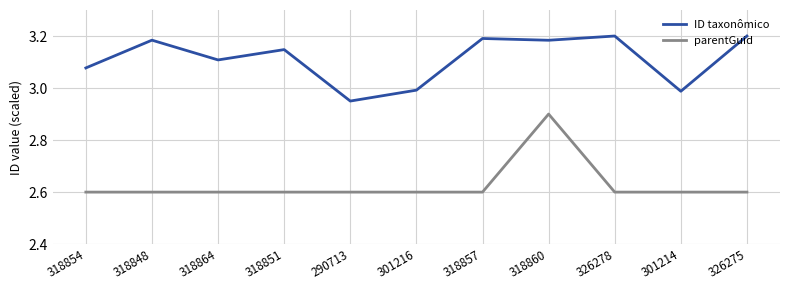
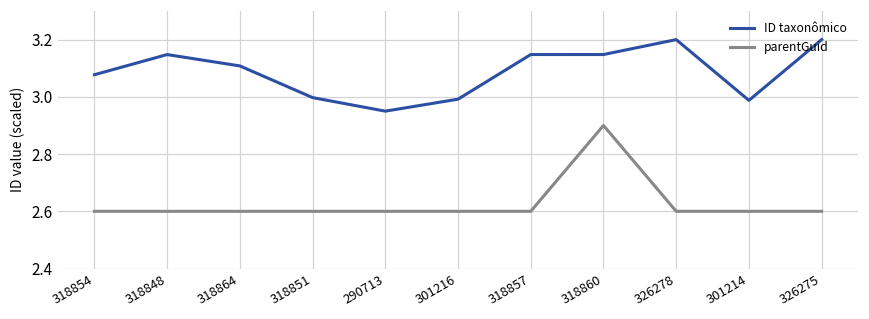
  {
    "ID taxonômico": {
      "318854": 3.08,
-     "318848": 3.18,
+     "318848": 3.15,
      "318864": 3.11,
-     "318851": 3.15,
+     "318851": 3.00,
      "290713": 2.95,
      "301216": 2.99,
-     "318857": 3.19,
-     "318860": 3.18,
+     "318857": 3.15,
+     "318860": 3.15,
      "326278": 3.20,
      "301214": 2.99,
      "326275": 3.20
    },
    "parentGuid": {
      "318854": 2.60,
      "318848": 2.60,
      "318864": 2.60,
      "318851": 2.60,
      "290713": 2.60,
      "301216": 2.60,
      "318857": 2.60,
      "318860": 2.90,
      "326278": 2.60,
      "301214": 2.60,
      "326275": 2.60
    }
  }
